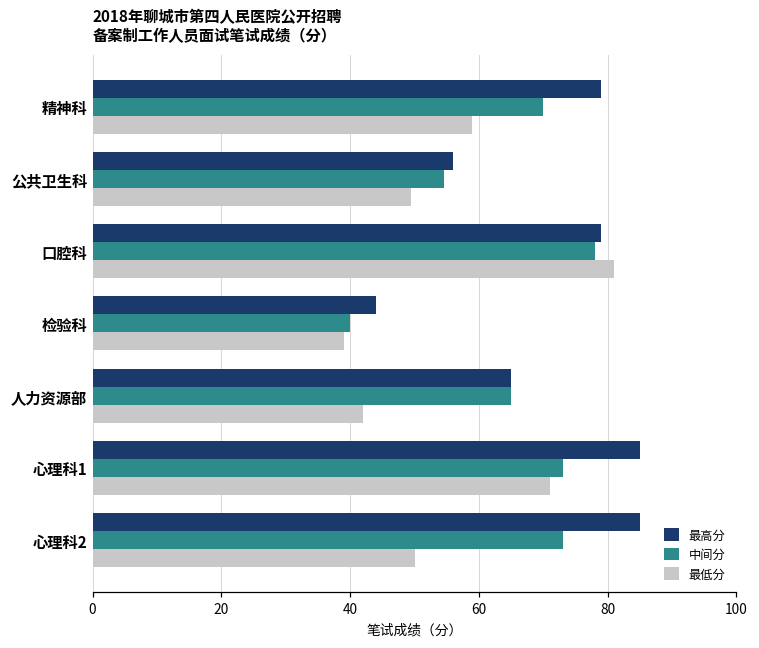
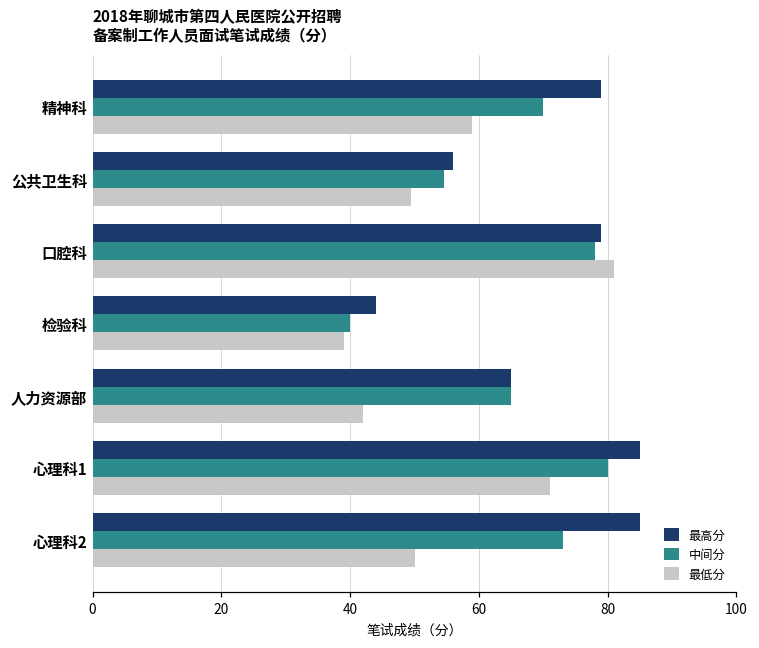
  {
    "最高分": {
      "精神科": 79,
      "公共卫生科": 56,
      "口腔科": 79,
      "检验科": 44,
      "人力资源部": 65,
      "心理科1": 85,
      "心理科2": 85
    },
    "中间分": {
      "精神科": 70,
      "公共卫生科": 55,
      "口腔科": 78,
      "检验科": 40,
      "人力资源部": 65,
-     "心理科1": 73,
+     "心理科1": 80,
      "心理科2": 73
    },
    "最低分": {
      "精神科": 59,
      "公共卫生科": 50,
      "口腔科": 81,
      "检验科": 39,
      "人力资源部": 42,
      "心理科1": 71,
      "心理科2": 50
    }
  }
